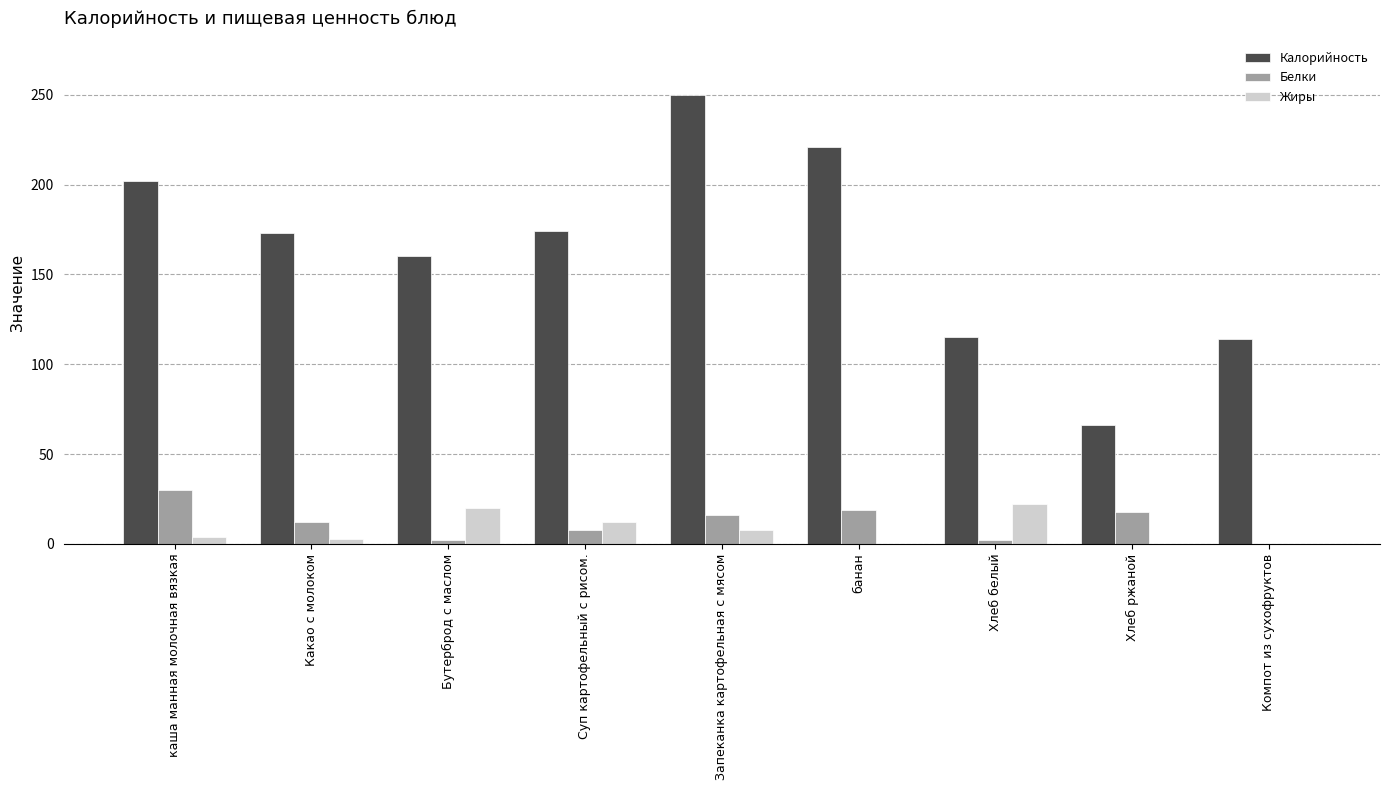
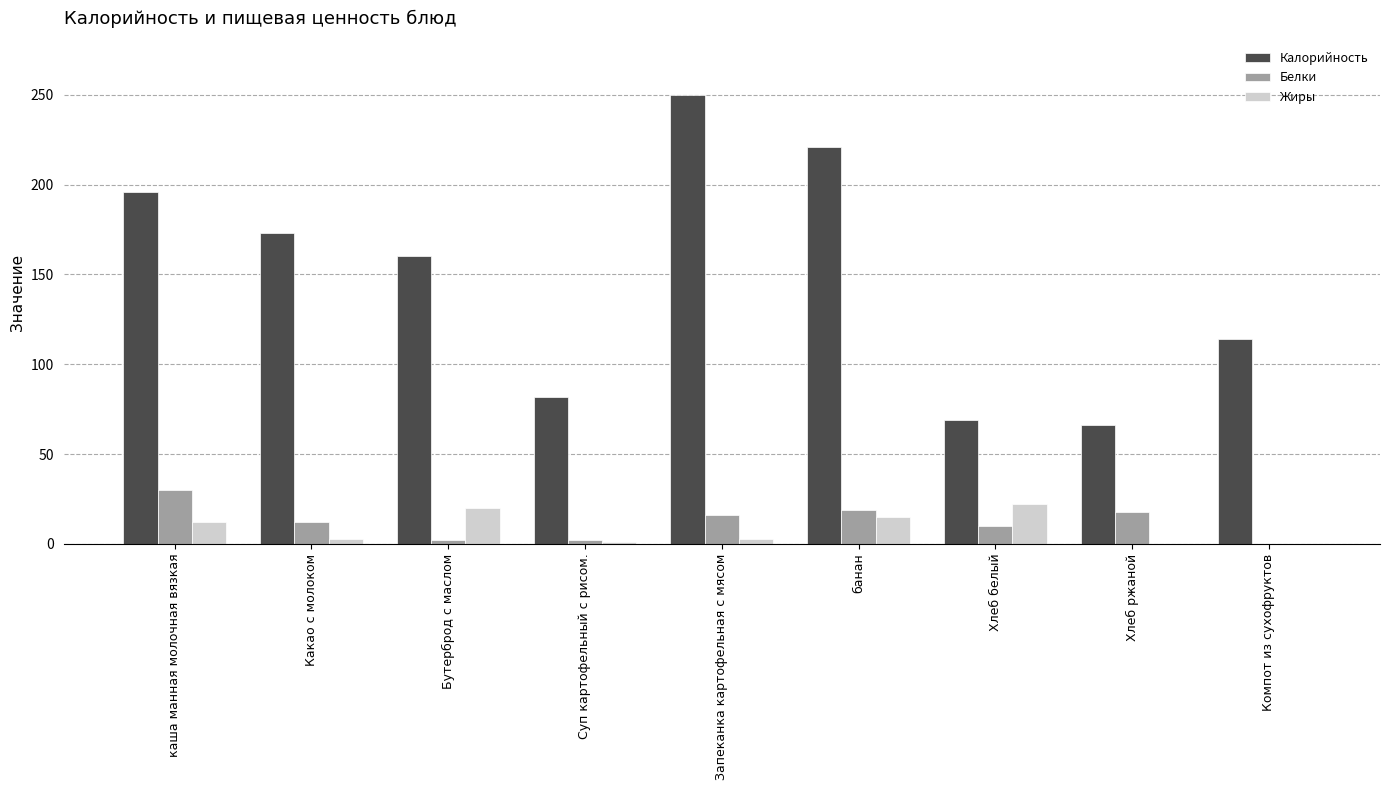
  {
    "Калорийность": {
-     "каша манная молочная вязкая": 202,
+     "каша манная молочная вязкая": 196,
      "Какао с молоком": 173,
      "Бутерброд с маслом": 160,
-     "Суп картофельный с рисом.": 174,
+     "Суп картофельный с рисом.": 82,
      "Запеканка картофельная с мясом": 250,
      "банан": 221,
-     "Хлеб белый": 115,
+     "Хлеб белый": 69,
      "Хлеб ржаной": 66,
      "Компот из сухофруктов": 114
    },
    "Белки": {
      "каша манная молочная вязкая": 30,
      "Какао с молоком": 12,
      "Бутерброд с маслом": 2,
-     "Суп картофельный с рисом.": 8,
+     "Суп картофельный с рисом.": 2,
      "Запеканка картофельная с мясом": 16,
      "банан": 19,
-     "Хлеб белый": 2,
+     "Хлеб белый": 10,
      "Хлеб ржаной": 18,
      "Компот из сухофруктов": 0
    },
    "Жиры": {
-     "каша манная молочная вязкая": 4,
+     "каша манная молочная вязкая": 12,
      "Какао с молоком": 3,
      "Бутерброд с маслом": 20,
-     "Суп картофельный с рисом.": 12,
-     "Запеканка картофельная с мясом": 8,
-     "банан": 0,
+     "Суп картофельный с рисом.": 1,
+     "Запеканка картофельная с мясом": 3,
+     "банан": 15,
      "Хлеб белый": 22,
      "Хлеб ржаной": 0,
      "Компот из сухофруктов": 0
    }
  }
